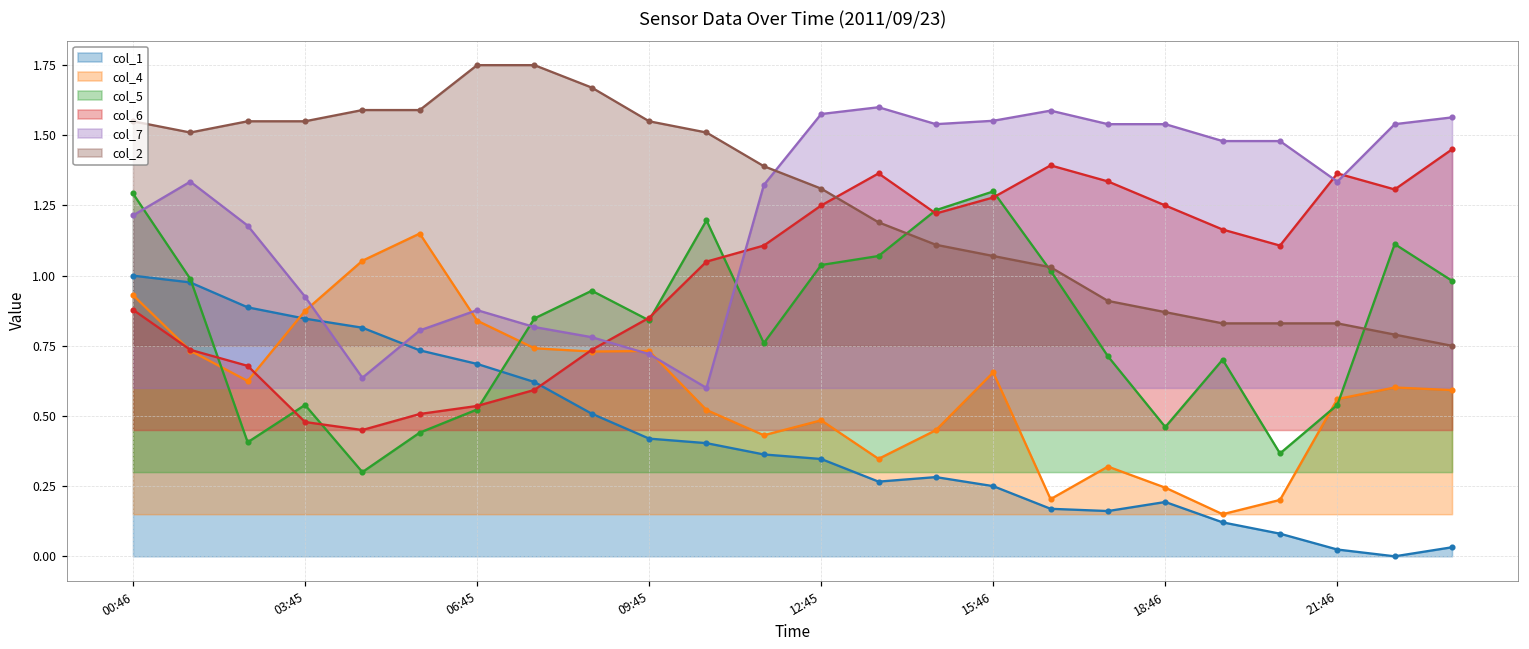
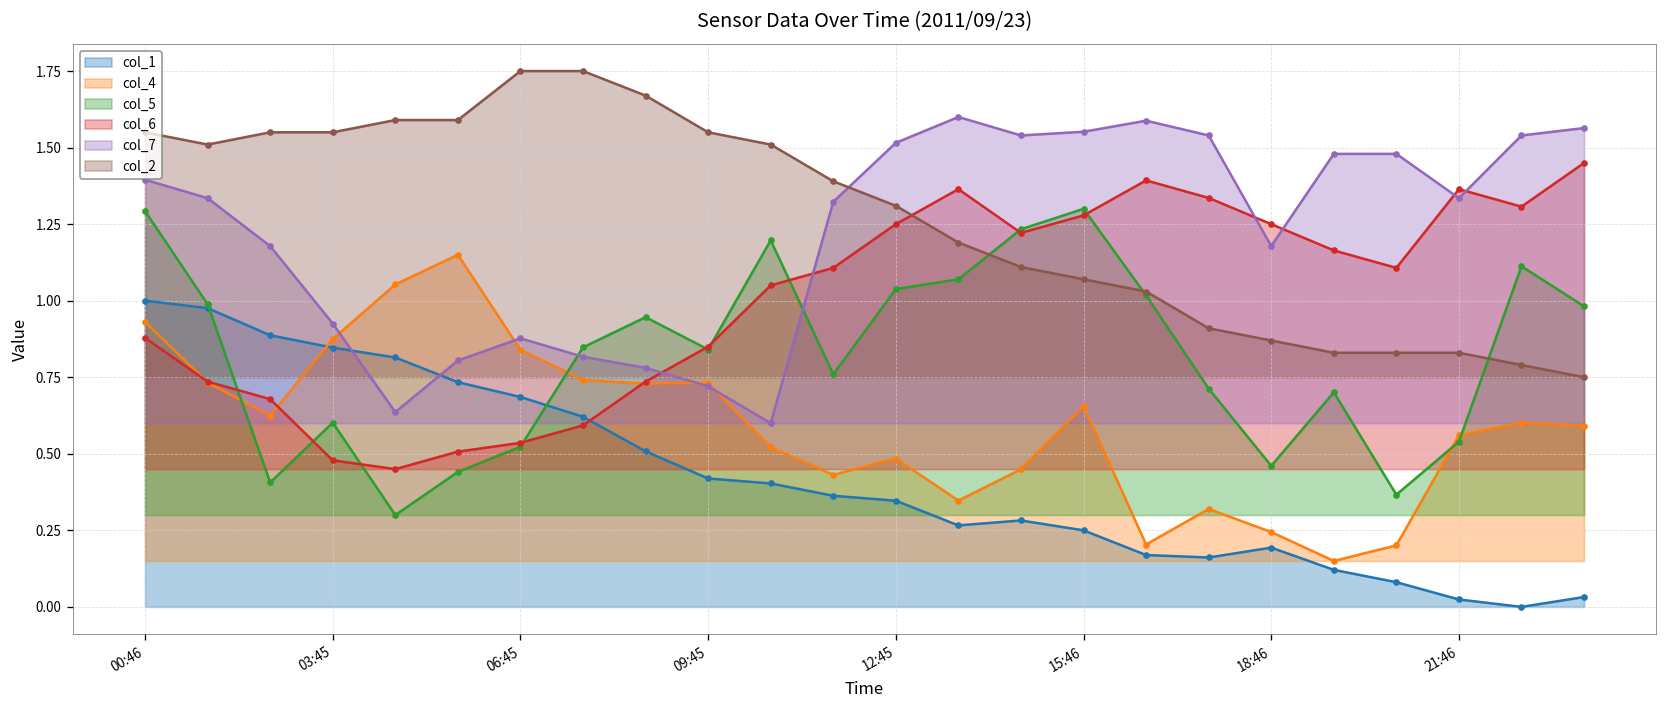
  {
    "col_1": {
      "00:46": 1.00,
      "03:45": 0.85,
      "06:45": 0.69,
      "09:45": 0.42,
      "12:45": 0.35,
      "15:46": 0.25,
      "18:46": 0.19,
      "21:46": 0.02
    },
    "col_5": {
      "00:46": 1.29,
-     "03:45": 0.54,
+     "03:45": 0.60,
      "06:45": 0.52,
      "12:45": 1.04,
      "15:46": 1.30,
      "18:46": 0.46,
      "21:46": 0.54
    },
    "col_7": {
-     "00:46": 1.21,
+     "00:46": 1.40,
      "03:45": 0.93,
      "06:45": 0.88,
      "09:45": 0.72,
-     "12:45": 1.58,
+     "12:45": 1.52,
      "15:46": 1.55,
-     "18:46": 1.54,
+     "18:46": 1.18,
      "21:46": 1.33
    }
  }
